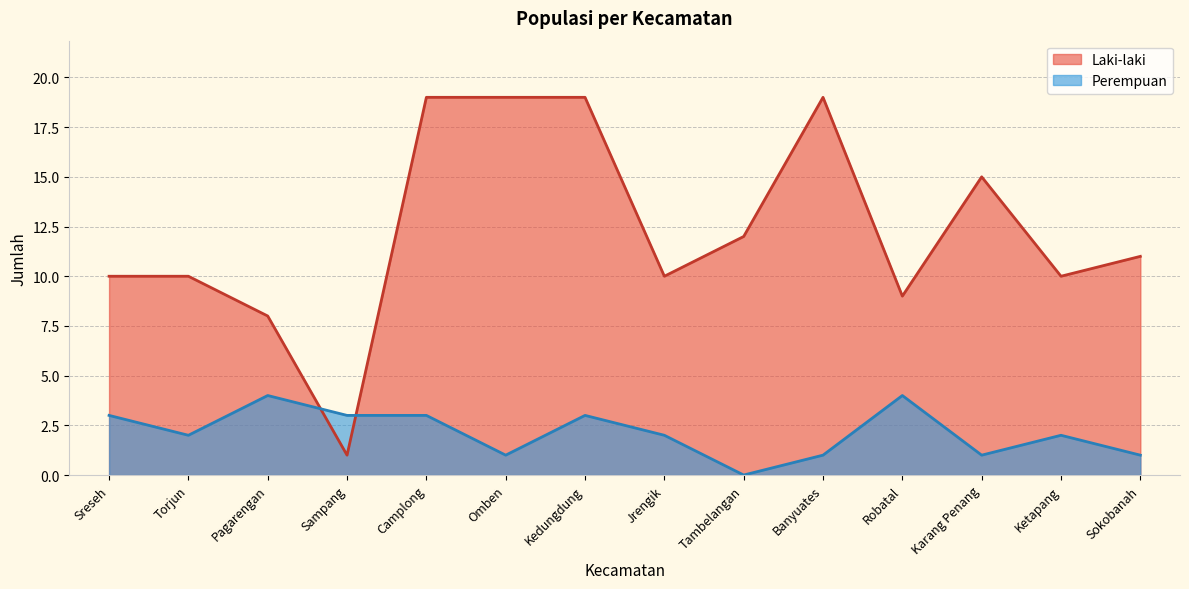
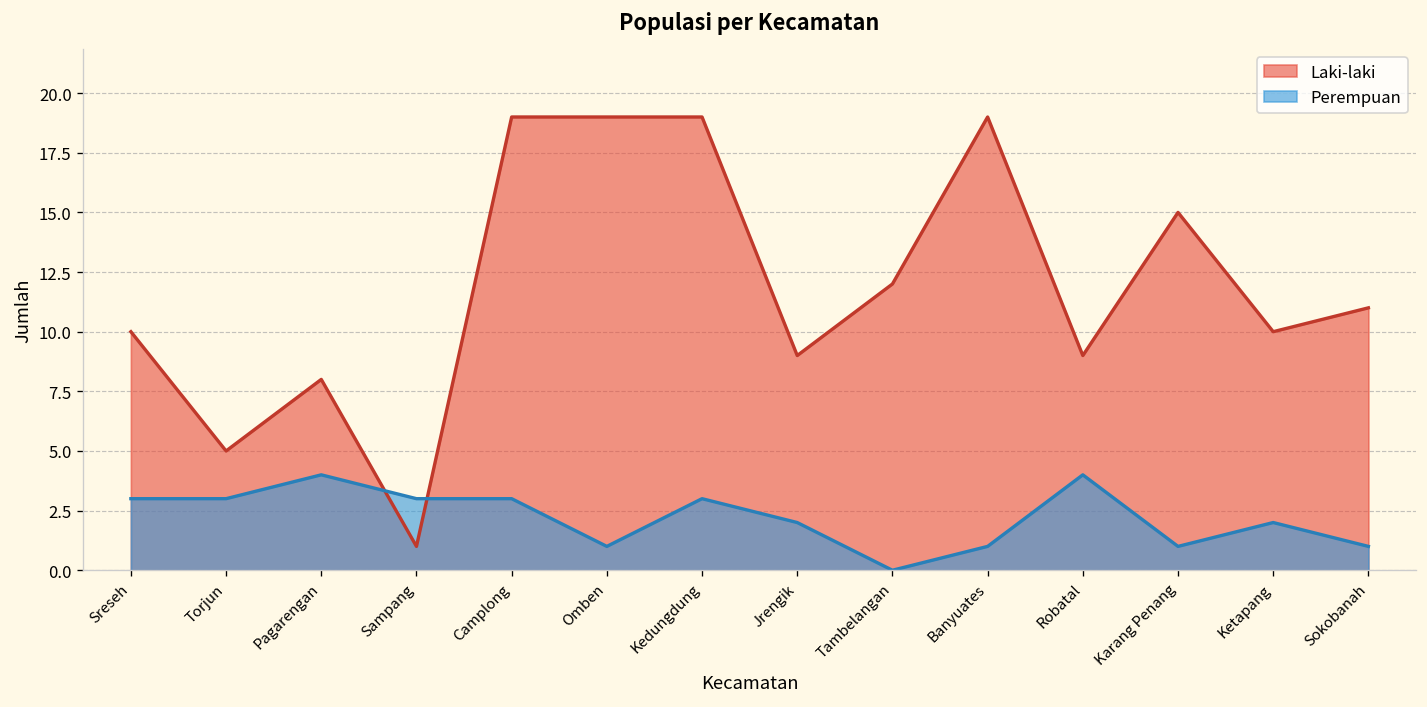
  {
    "Laki-laki": {
      "Sreseh": 10,
-     "Torjun": 10,
+     "Torjun": 5,
      "Pagarengan": 8,
      "Sampang": 1,
      "Camplong": 19,
      "Omben": 19,
      "Kedungdung": 19,
-     "Jrengik": 10,
+     "Jrengik": 9,
      "Tambelangan": 12,
      "Banyuates": 19,
      "Robatal": 9,
      "Karang Penang": 15,
      "Ketapang": 10,
      "Sokobanah": 11
    },
    "Perempuan": {
      "Sreseh": 3,
-     "Torjun": 2,
+     "Torjun": 3,
      "Pagarengan": 4,
      "Sampang": 3,
      "Camplong": 3,
      "Omben": 1,
      "Kedungdung": 3,
      "Jrengik": 2,
      "Tambelangan": 0,
      "Banyuates": 1,
      "Robatal": 4,
      "Karang Penang": 1,
      "Ketapang": 2,
      "Sokobanah": 1
    }
  }
